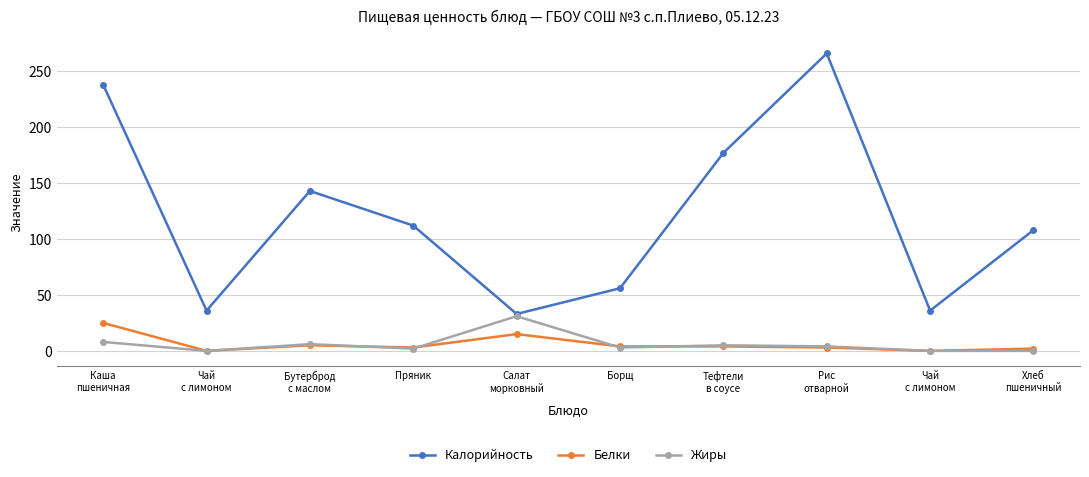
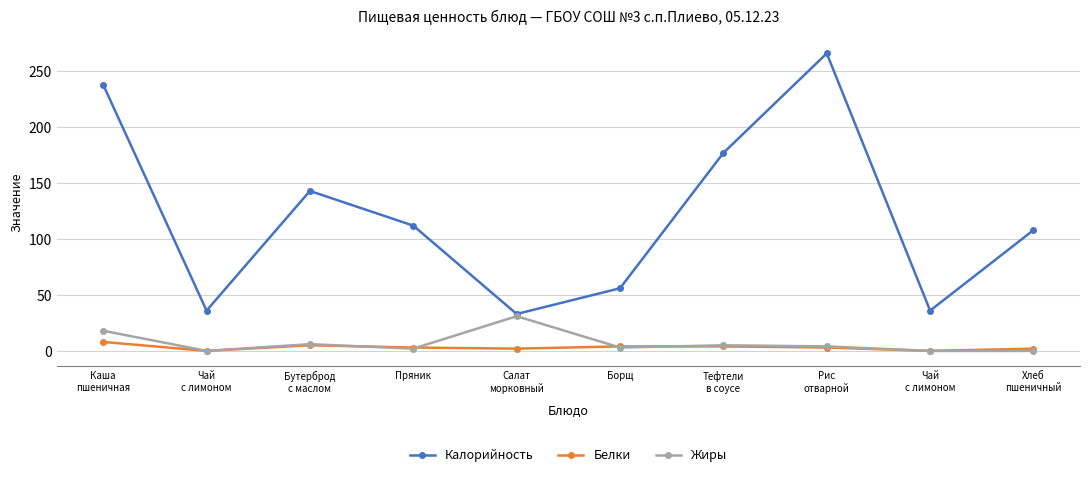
  {
    "Калорийность": {
      "Каша пшеничная": 238,
      "Бутерброд с маслом": 143,
      "Пряник": 112,
      "Борщ": 56,
      "Тефтели в соусе": 177,
      "Рис отварной": 266,
      "Хлеб пшеничный": 108
    },
    "Белки": {
-     "Каша пшеничная": 25,
-     "Салат морковный": 15
+     "Каша пшеничная": 8,
+     "Салат морковный": 2
    },
    "Жиры": {
-     "Каша пшеничная": 8
+     "Каша пшеничная": 18
    }
  }
